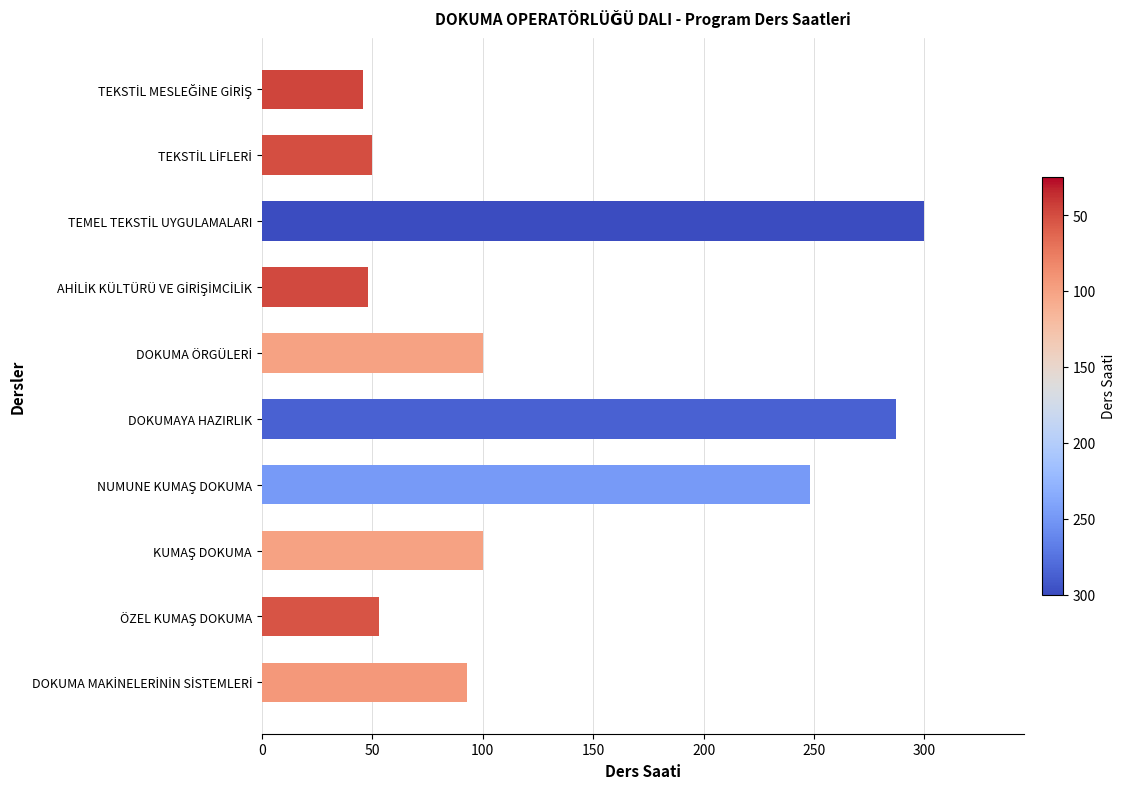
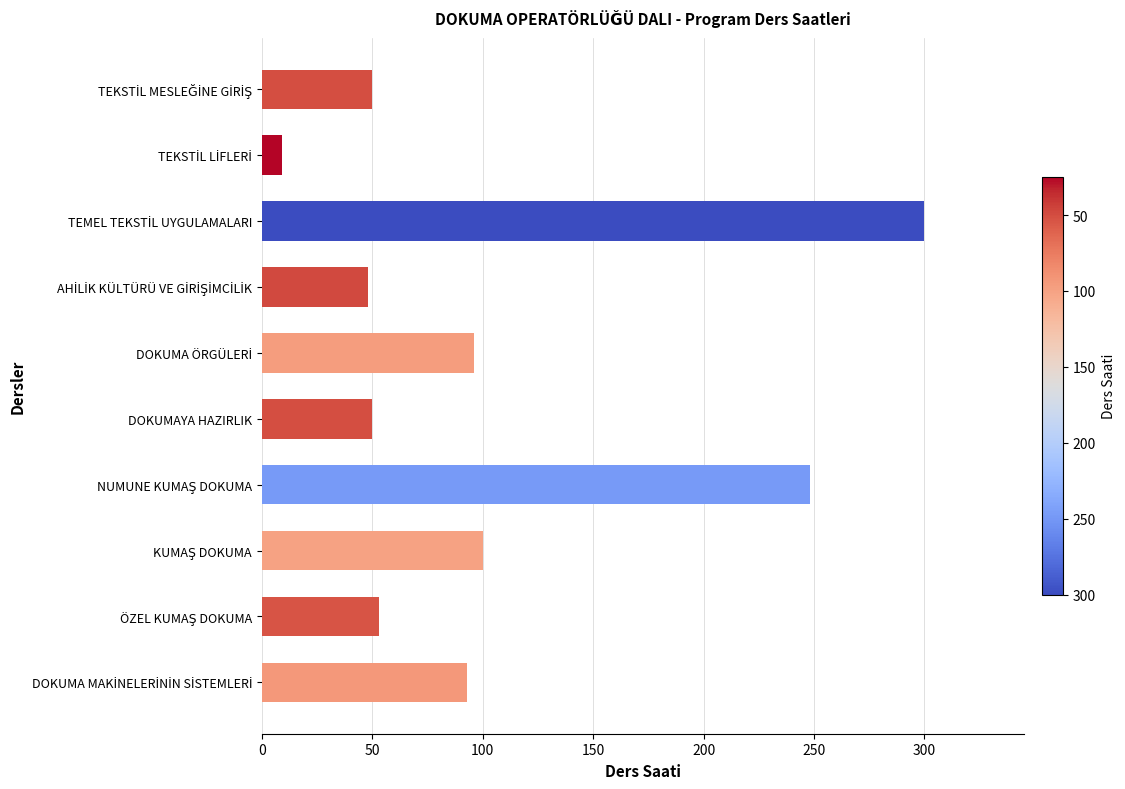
  {
-   "TEKSTİL MESLEĞİNE GİRİŞ": 46,
-   "TEKSTİL LİFLERİ": 50,
+   "TEKSTİL MESLEĞİNE GİRİŞ": 50,
+   "TEKSTİL LİFLERİ": 9,
    "TEMEL TEKSTİL UYGULAMALARI": 300,
    "AHİLİK KÜLTÜRÜ VE GİRİŞİMCİLİK": 48,
-   "DOKUMA ÖRGÜLERİ": 100,
-   "DOKUMAYA HAZIRLIK": 287,
+   "DOKUMA ÖRGÜLERİ": 96,
+   "DOKUMAYA HAZIRLIK": 50,
    "NUMUNE KUMAŞ DOKUMA": 248,
    "KUMAŞ DOKUMA": 100,
    "ÖZEL KUMAŞ DOKUMA": 53,
    "DOKUMA MAKİNELERİNİN SİSTEMLERİ": 93
  }
